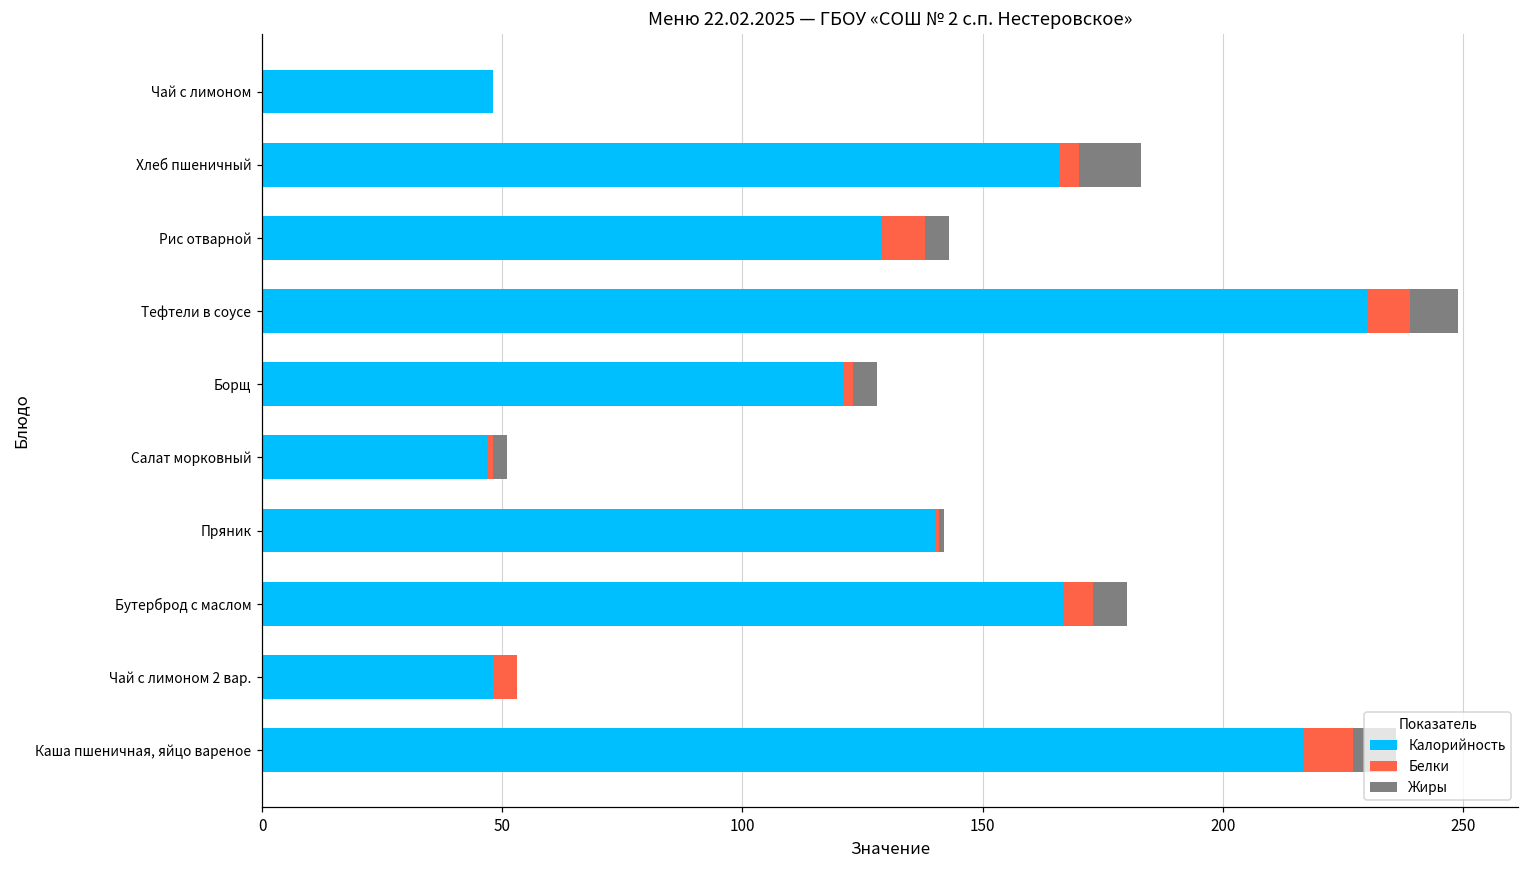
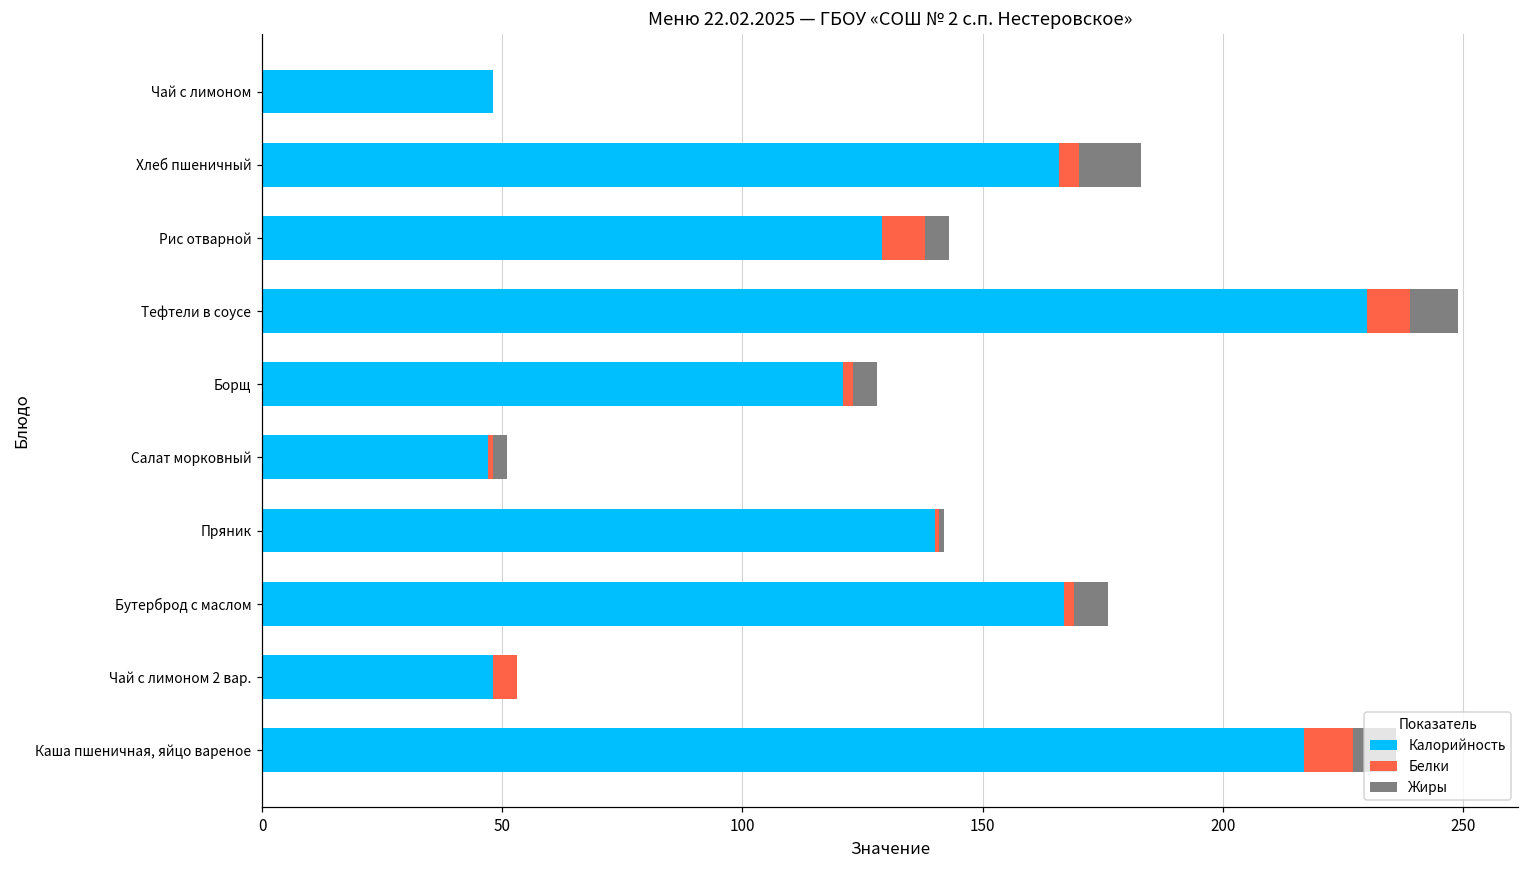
  {
    "Калорийность": {
      "Чай с лимоном": 48,
      "Хлеб пшеничный": 166,
      "Рис отварной": 129,
      "Тефтели в соусе": 230,
      "Борщ": 121,
      "Салат морковный": 47,
      "Пряник": 140,
      "Бутерброд с маслом": 167,
      "Чай с лимоном 2 вар.": 48,
      "Каша пшеничная, яйцо вареное": 217
    },
    "Белки": {
      "Чай с лимоном": 0,
      "Хлеб пшеничный": 4,
      "Рис отварной": 9,
      "Тефтели в соусе": 9,
      "Борщ": 2,
      "Салат морковный": 1,
      "Пряник": 1,
-     "Бутерброд с маслом": 6,
+     "Бутерброд с маслом": 2,
      "Чай с лимоном 2 вар.": 5,
      "Каша пшеничная, яйцо вареное": 10
    },
    "Жиры": {
      "Чай с лимоном": 0,
      "Хлеб пшеничный": 13,
      "Рис отварной": 5,
      "Тефтели в соусе": 10,
      "Борщ": 5,
      "Салат морковный": 3,
      "Пряник": 1,
      "Бутерброд с маслом": 7,
      "Чай с лимоном 2 вар.": 0
    }
  }
